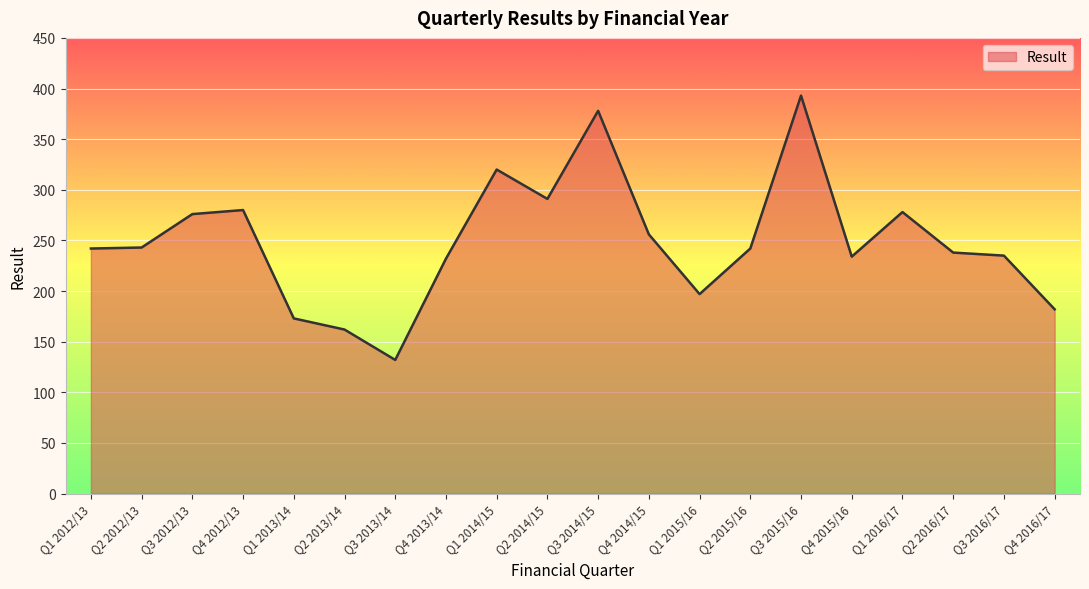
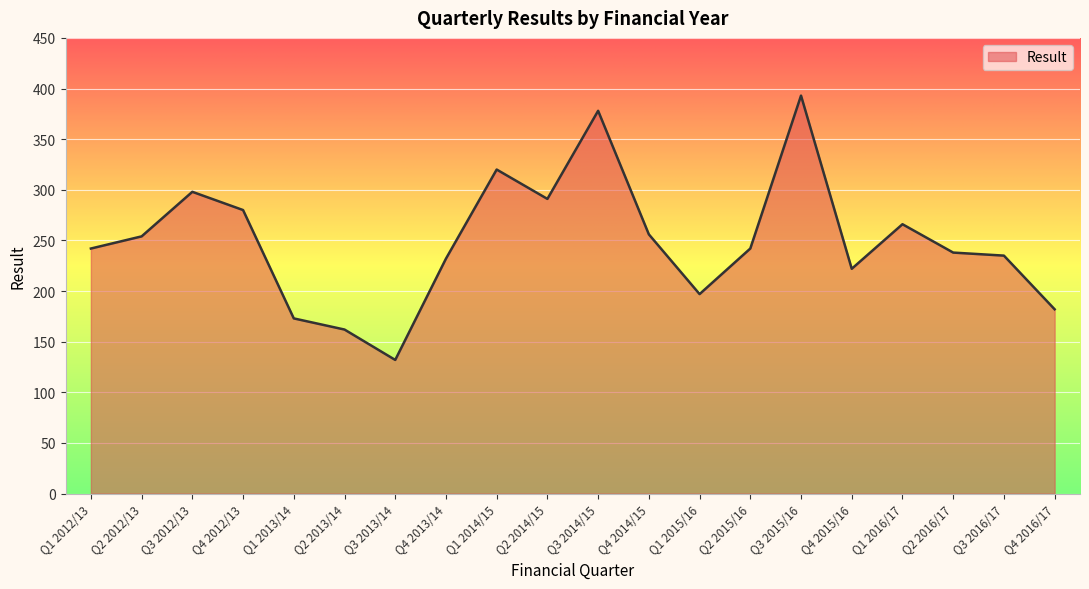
  {
    "Q1 2012/13": 242,
-   "Q2 2012/13": 243,
-   "Q3 2012/13": 276,
+   "Q2 2012/13": 254,
+   "Q3 2012/13": 298,
    "Q4 2012/13": 280,
    "Q1 2013/14": 173,
    "Q2 2013/14": 162,
    "Q3 2013/14": 132,
    "Q4 2013/14": 232,
    "Q1 2014/15": 320,
    "Q2 2014/15": 291,
    "Q3 2014/15": 378,
    "Q4 2014/15": 256,
    "Q1 2015/16": 197,
    "Q2 2015/16": 242,
    "Q3 2015/16": 393,
-   "Q4 2015/16": 234,
-   "Q1 2016/17": 278,
+   "Q4 2015/16": 222,
+   "Q1 2016/17": 266,
    "Q2 2016/17": 238,
    "Q3 2016/17": 235,
    "Q4 2016/17": 182
  }
